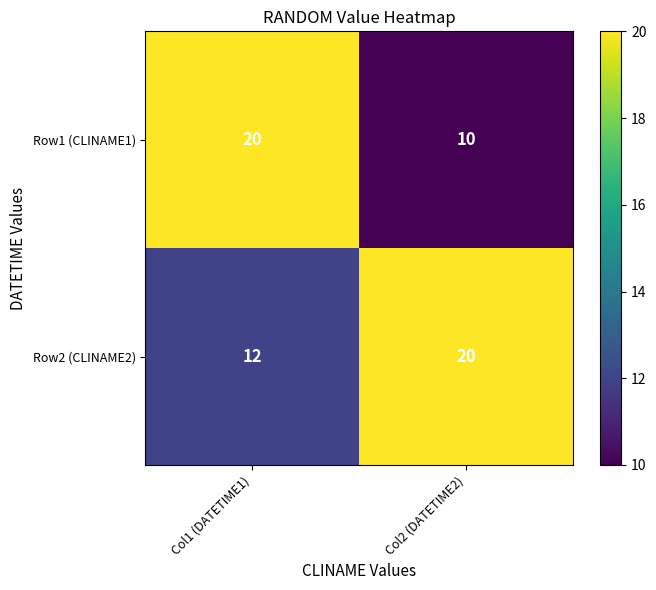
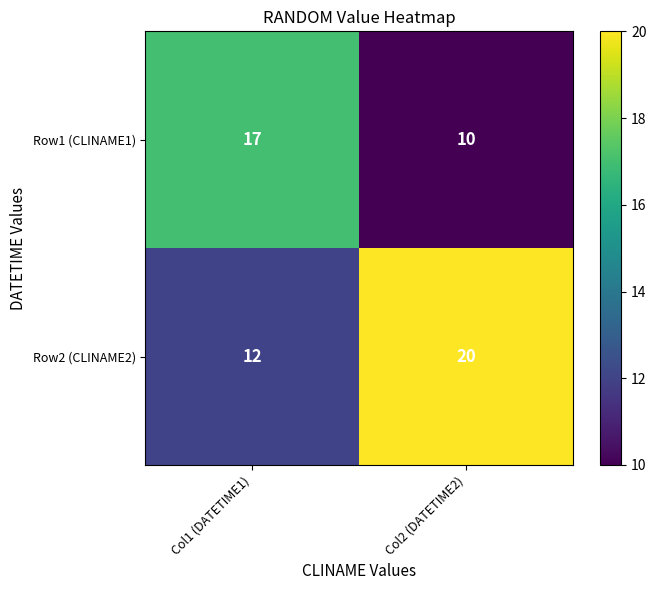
  {
    "Row1 (CLINAME1)": {
-     "Col1 (DATETIME1)": 20,
+     "Col1 (DATETIME1)": 17,
      "Col2 (DATETIME2)": 10
    },
    "Row2 (CLINAME2)": {
      "Col1 (DATETIME1)": 12,
      "Col2 (DATETIME2)": 20
    }
  }
